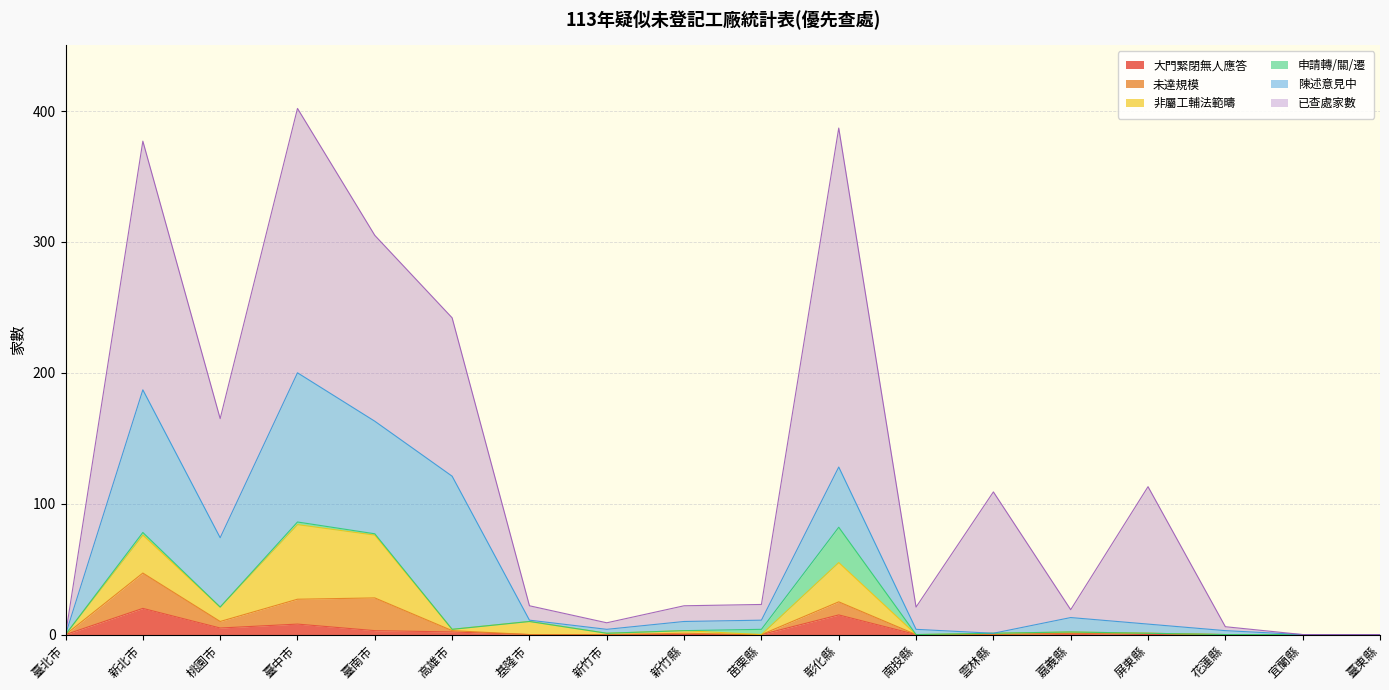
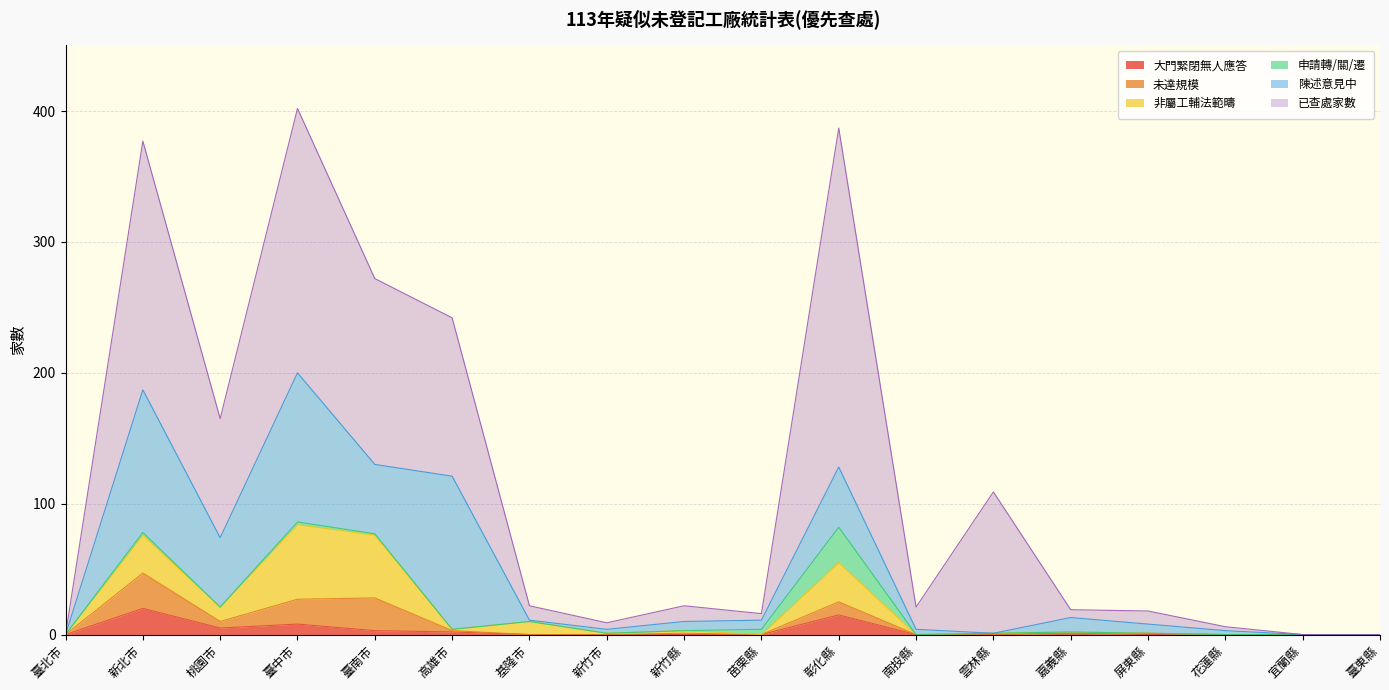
  {
    "非屬工輔法範疇": {
      "新北市": 29,
      "臺中市": 57,
      "彰化縣": 30
    },
    "申請轉/關/遷": {
      "新北市": 2,
      "臺中市": 2,
      "苗栗縣": 4,
      "彰化縣": 27
    },
    "陳述意見中": {
      "新北市": 109,
      "桃園市": 53,
      "臺中市": 114,
-     "臺南市": 86,
+     "臺南市": 53,
      "高雄市": 117,
      "新竹市": 3,
      "新竹縣": 7,
      "苗栗縣": 7,
      "彰化縣": 46,
      "南投縣": 4,
      "嘉義縣": 11,
      "屏東縣": 7,
      "花蓮縣": 3
    },
    "已查處家數": {
      "新北市": 190,
      "桃園市": 91,
      "臺中市": 202,
      "臺南市": 142,
      "高雄市": 121,
      "基隆市": 11,
      "新竹市": 5,
      "新竹縣": 12,
-     "苗栗縣": 12,
+     "苗栗縣": 5,
      "彰化縣": 259,
      "南投縣": 17,
      "雲林縣": 108,
      "嘉義縣": 6,
-     "屏東縣": 105,
+     "屏東縣": 10,
      "花蓮縣": 3
    }
  }
